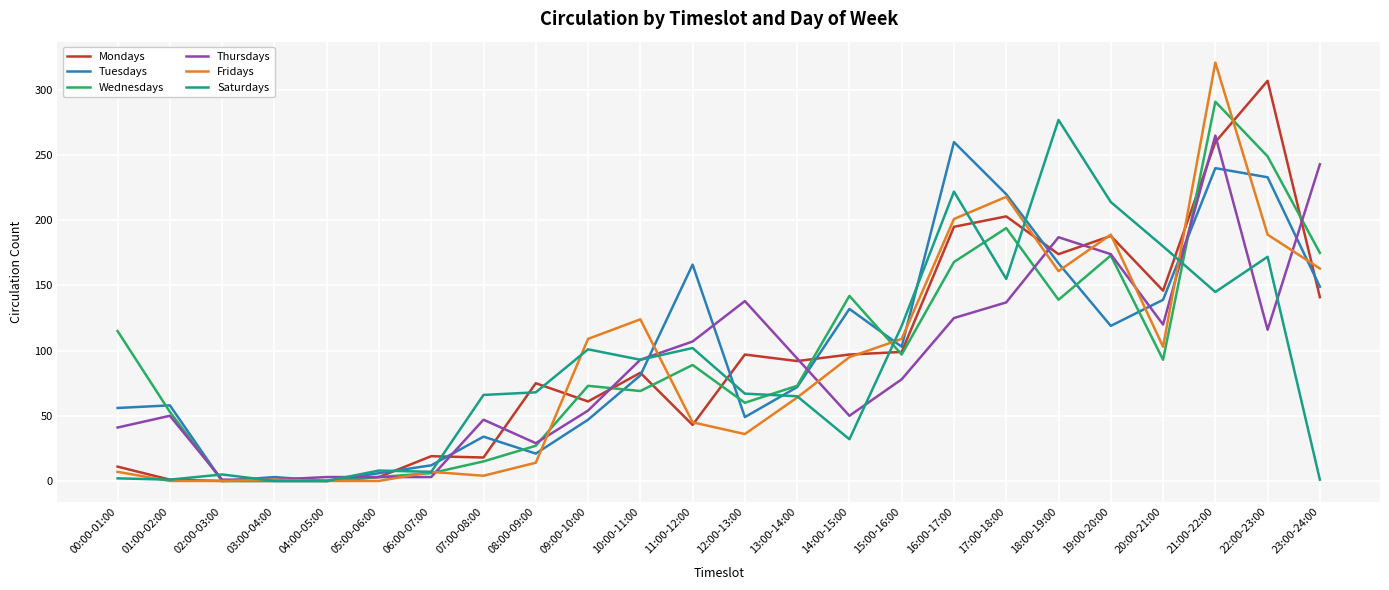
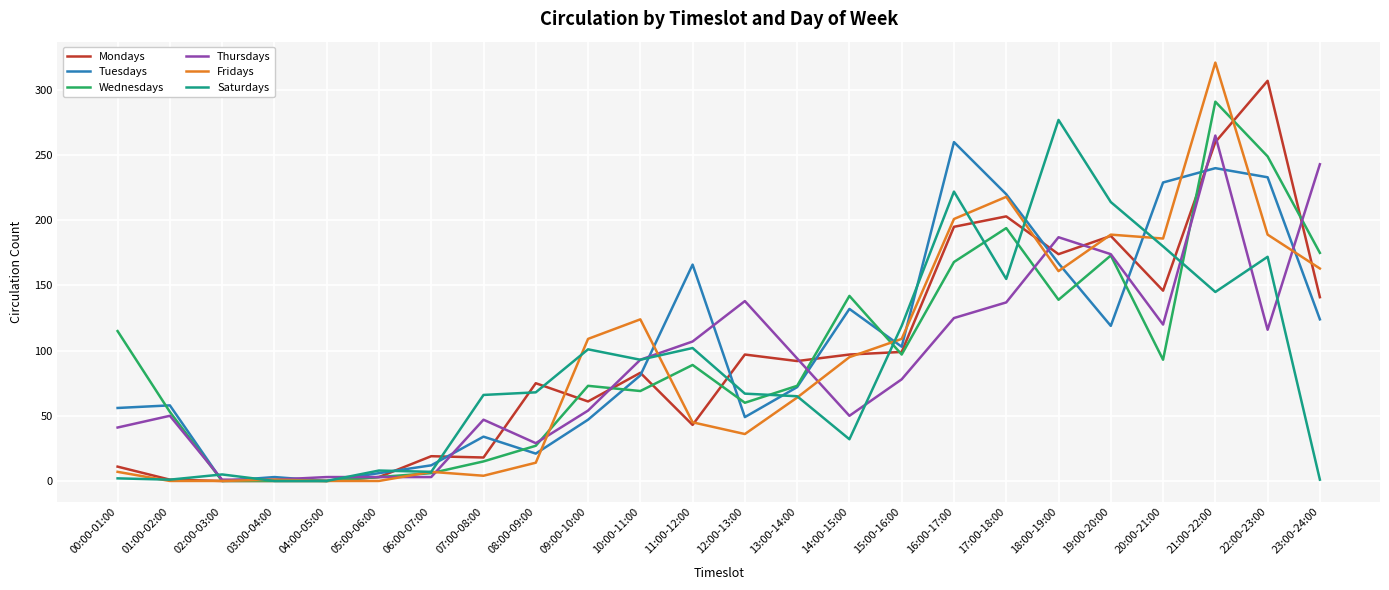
  {
    "Mondays": {
      "00:00-01:00": 11,
      "06:00-07:00": 19,
      "07:00-08:00": 18,
      "08:00-09:00": 75,
      "09:00-10:00": 61,
      "10:00-11:00": 83,
      "11:00-12:00": 43,
      "12:00-13:00": 97,
      "13:00-14:00": 92,
      "14:00-15:00": 97,
      "15:00-16:00": 99,
      "16:00-17:00": 195,
      "17:00-18:00": 203,
      "18:00-19:00": 174,
      "20:00-21:00": 146,
      "21:00-22:00": 260,
      "22:00-23:00": 307,
      "23:00-24:00": 141
    },
    "Tuesdays": {
      "00:00-01:00": 56,
      "01:00-02:00": 58,
      "03:00-04:00": 3,
      "05:00-06:00": 6,
      "06:00-07:00": 12,
      "07:00-08:00": 34,
      "08:00-09:00": 21,
      "09:00-10:00": 47,
      "10:00-11:00": 81,
      "11:00-12:00": 166,
      "12:00-13:00": 49,
      "14:00-15:00": 132,
      "15:00-16:00": 103,
      "16:00-17:00": 260,
      "17:00-18:00": 220,
      "18:00-19:00": 167,
      "19:00-20:00": 119,
-     "20:00-21:00": 139,
+     "20:00-21:00": 229,
      "21:00-22:00": 240,
      "22:00-23:00": 233,
-     "23:00-24:00": 149
+     "23:00-24:00": 124
    },
    "Thursdays": {
      "00:00-01:00": 41,
      "01:00-02:00": 50,
      "04:00-05:00": 3,
      "06:00-07:00": 3,
      "07:00-08:00": 47,
      "08:00-09:00": 29,
      "09:00-10:00": 54,
      "11:00-12:00": 107,
      "12:00-13:00": 138,
      "13:00-14:00": 94,
      "14:00-15:00": 50,
      "15:00-16:00": 78,
      "16:00-17:00": 125,
      "17:00-18:00": 137,
      "18:00-19:00": 187,
      "20:00-21:00": 120,
      "21:00-22:00": 265,
      "22:00-23:00": 116,
      "23:00-24:00": 243
    },
    "Fridays": {
      "00:00-01:00": 7,
      "05:00-06:00": 0,
      "07:00-08:00": 4,
      "08:00-09:00": 14,
      "09:00-10:00": 109,
      "10:00-11:00": 124,
      "11:00-12:00": 45,
      "12:00-13:00": 36,
      "14:00-15:00": 95,
      "15:00-16:00": 109,
      "16:00-17:00": 201,
      "17:00-18:00": 218,
      "18:00-19:00": 161,
-     "20:00-21:00": 103,
+     "20:00-21:00": 186,
      "21:00-22:00": 321,
      "22:00-23:00": 189,
      "23:00-24:00": 163
    }
  }
